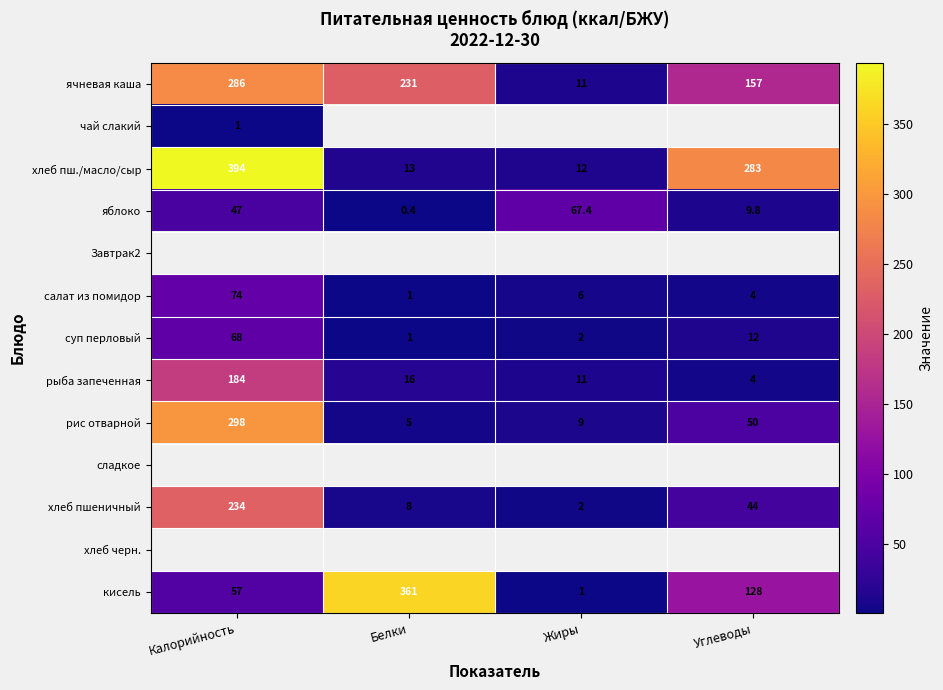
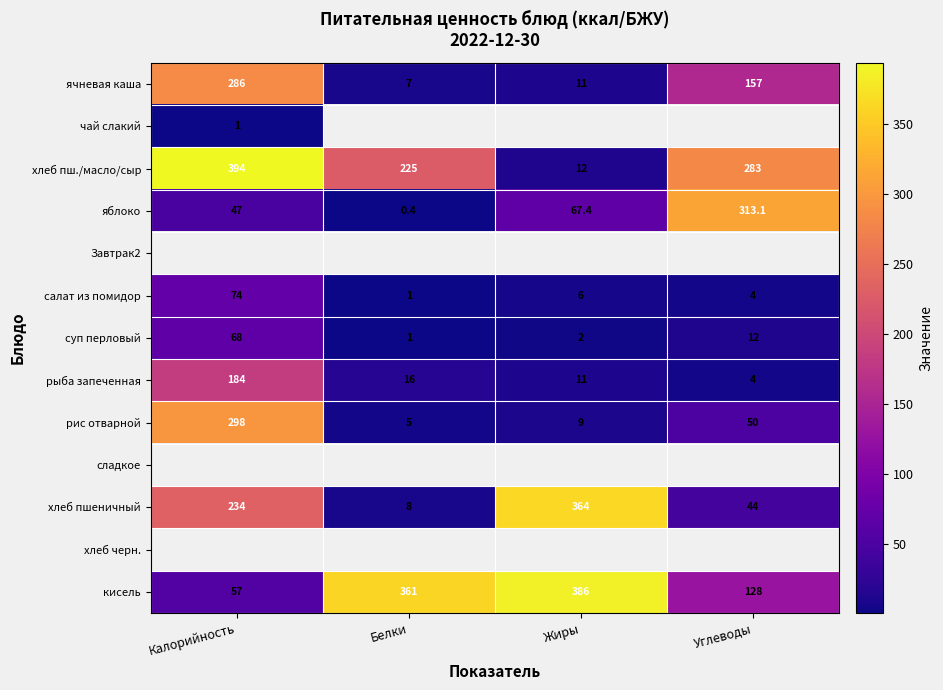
  {
    "ячневая каша": {
      "Калорийность": 286,
-     "Белки": 231,
+     "Белки": 7,
      "Жиры": 11,
      "Углеводы": 157
    },
    "чай слакий": {
      "Калорийность": 1
    },
    "хлеб пш./масло/сыр": {
      "Калорийность": 394,
-     "Белки": 13,
+     "Белки": 225,
      "Жиры": 12,
      "Углеводы": 283
    },
    "яблоко": {
      "Калорийность": 47,
      "Белки": 0.4,
      "Жиры": 67.4,
-     "Углеводы": 9.8
+     "Углеводы": 313.1
    },
    "салат из помидор": {
      "Калорийность": 74,
      "Белки": 1,
      "Жиры": 6,
      "Углеводы": 4
    },
    "суп перловый": {
      "Калорийность": 68,
      "Белки": 1,
      "Жиры": 2,
      "Углеводы": 12
    },
    "рыба запеченная": {
      "Калорийность": 184,
      "Белки": 16,
      "Жиры": 11,
      "Углеводы": 4
    },
    "рис отварной": {
      "Калорийность": 298,
      "Белки": 5,
      "Жиры": 9,
      "Углеводы": 50
    },
    "хлеб пшеничный": {
      "Калорийность": 234,
      "Белки": 8,
-     "Жиры": 2,
+     "Жиры": 364,
      "Углеводы": 44
    },
    "кисель": {
      "Калорийность": 57,
      "Белки": 361,
-     "Жиры": 1,
+     "Жиры": 386,
      "Углеводы": 128
    }
  }
